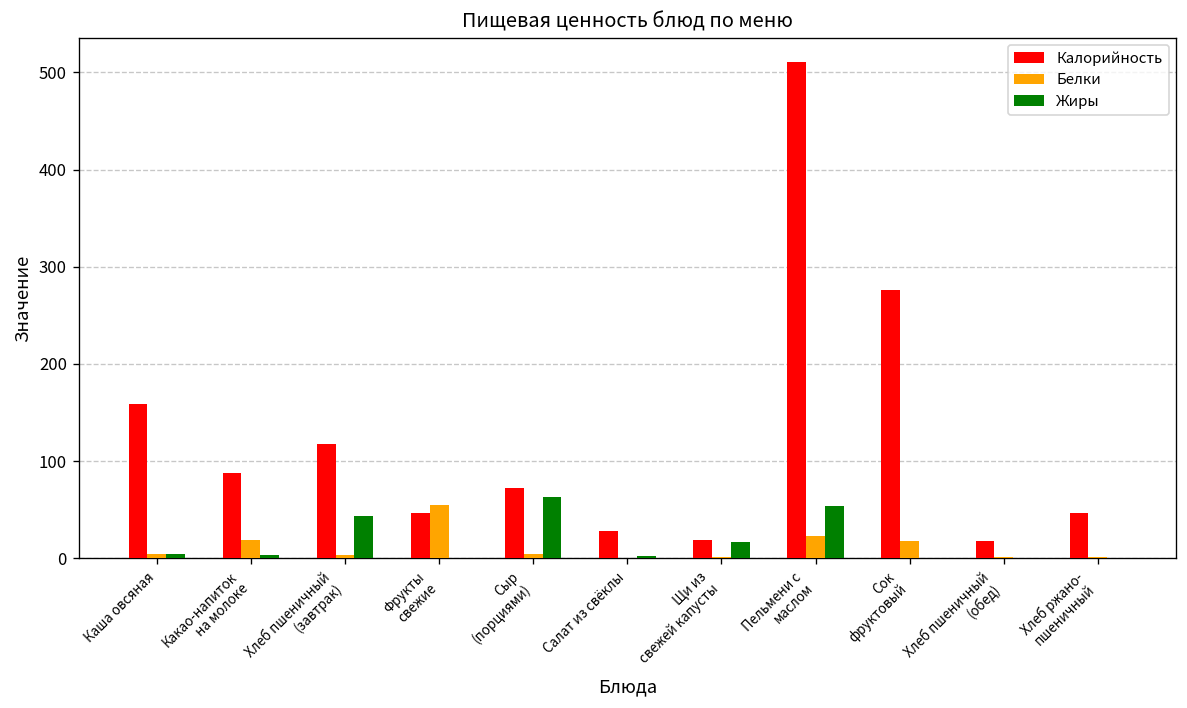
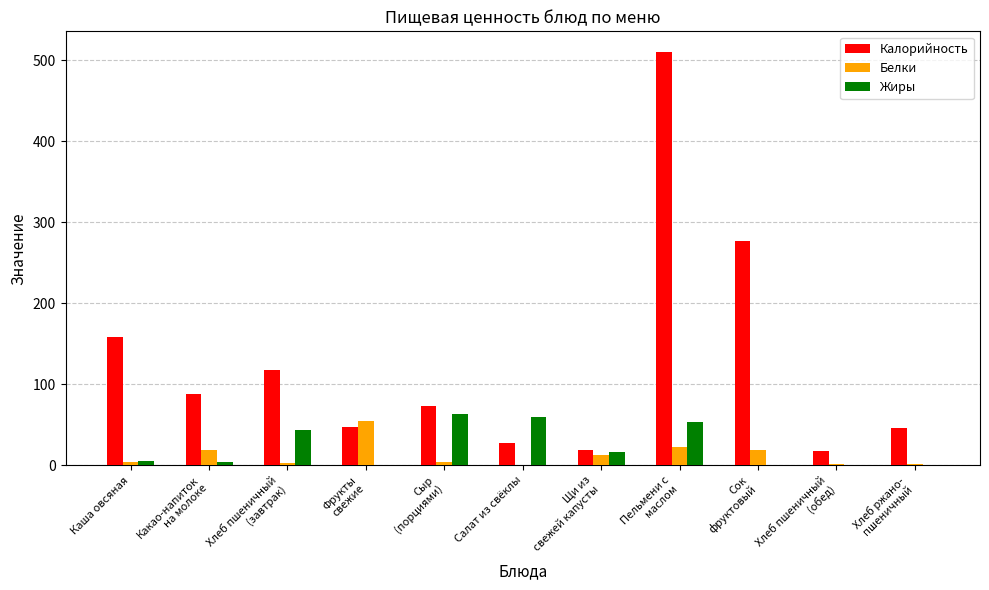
  {
    "Калорийность": {
      "Каша овсяная": 160,
      "Какао-напиток на молоке": 90,
      "Хлеб пшеничный (завтрак)": 120,
      "Фрукты свежие": 50,
      "Сыр (порциями)": 70,
      "Салат из свёклы": 30,
      "Щи из свежей капусты": 20,
      "Пельмени с маслом": 510,
      "Сок фруктовый": 280,
      "Хлеб пшеничный (обед)": 20,
      "Хлеб ржано- пшеничный": 50
    },
    "Белки": {
      "Каша овсяная": 0,
      "Какао-напиток на молоке": 20,
      "Фрукты свежие": 50,
      "Сыр (порциями)": 0,
-     "Щи из свежей капусты": 0,
+     "Щи из свежей капусты": 10,
      "Пельмени с маслом": 20,
      "Сок фруктовый": 20
    },
    "Жиры": {
      "Каша овсяная": 0,
      "Какао-напиток на молоке": 0,
      "Хлеб пшеничный (завтрак)": 40,
      "Сыр (порциями)": 60,
-     "Салат из свёклы": 0,
+     "Салат из свёклы": 60,
      "Щи из свежей капусты": 20,
      "Пельмени с маслом": 50
    }
  }
